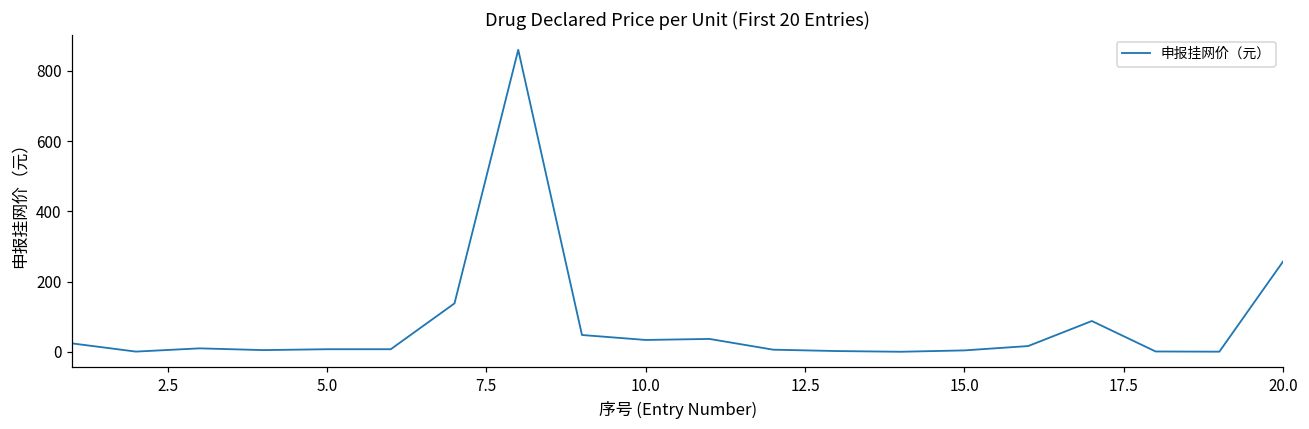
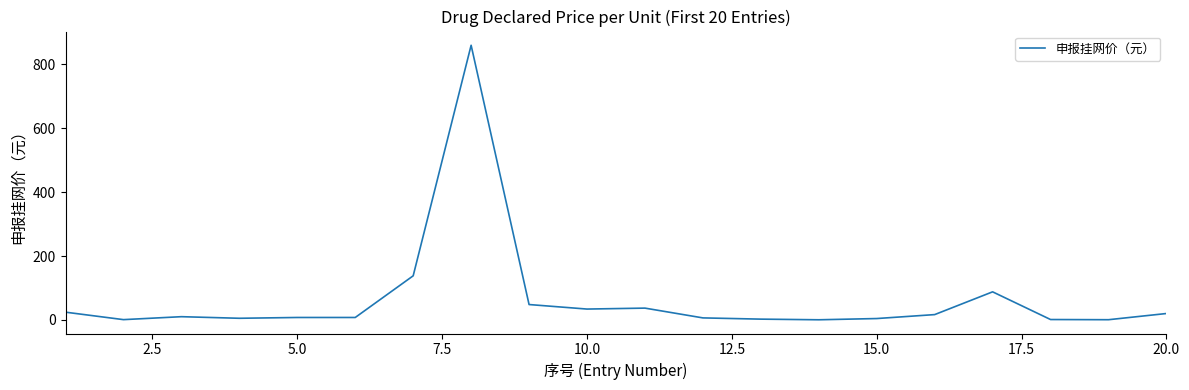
  {
    "5.0": 10,
    "10.0": 30,
    "15.0": 0,
-   "20.0": 260
+   "20.0": 20
  }
